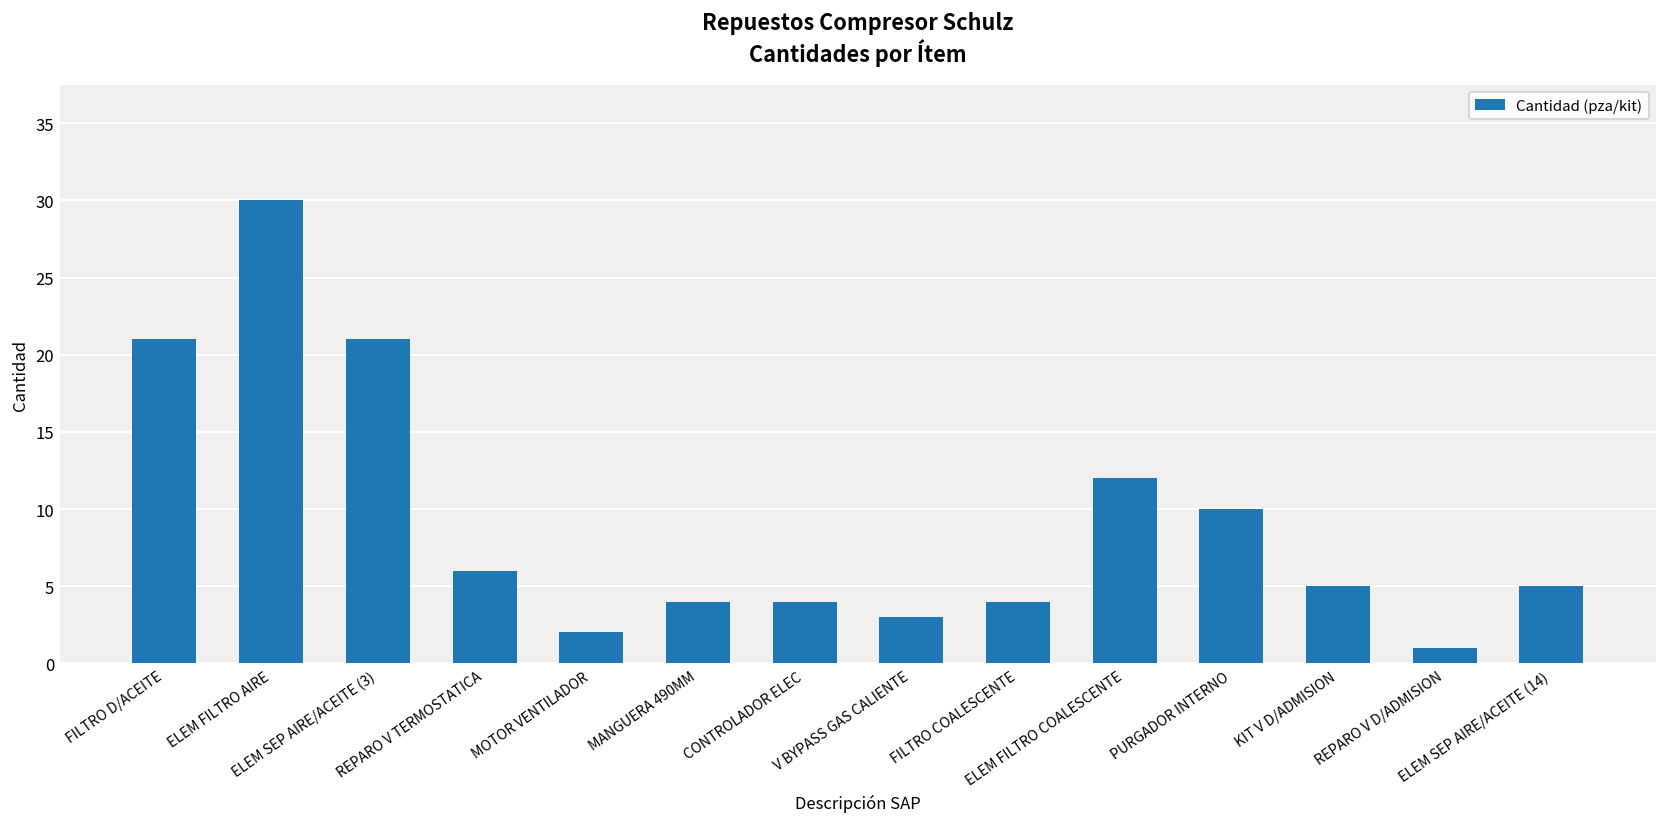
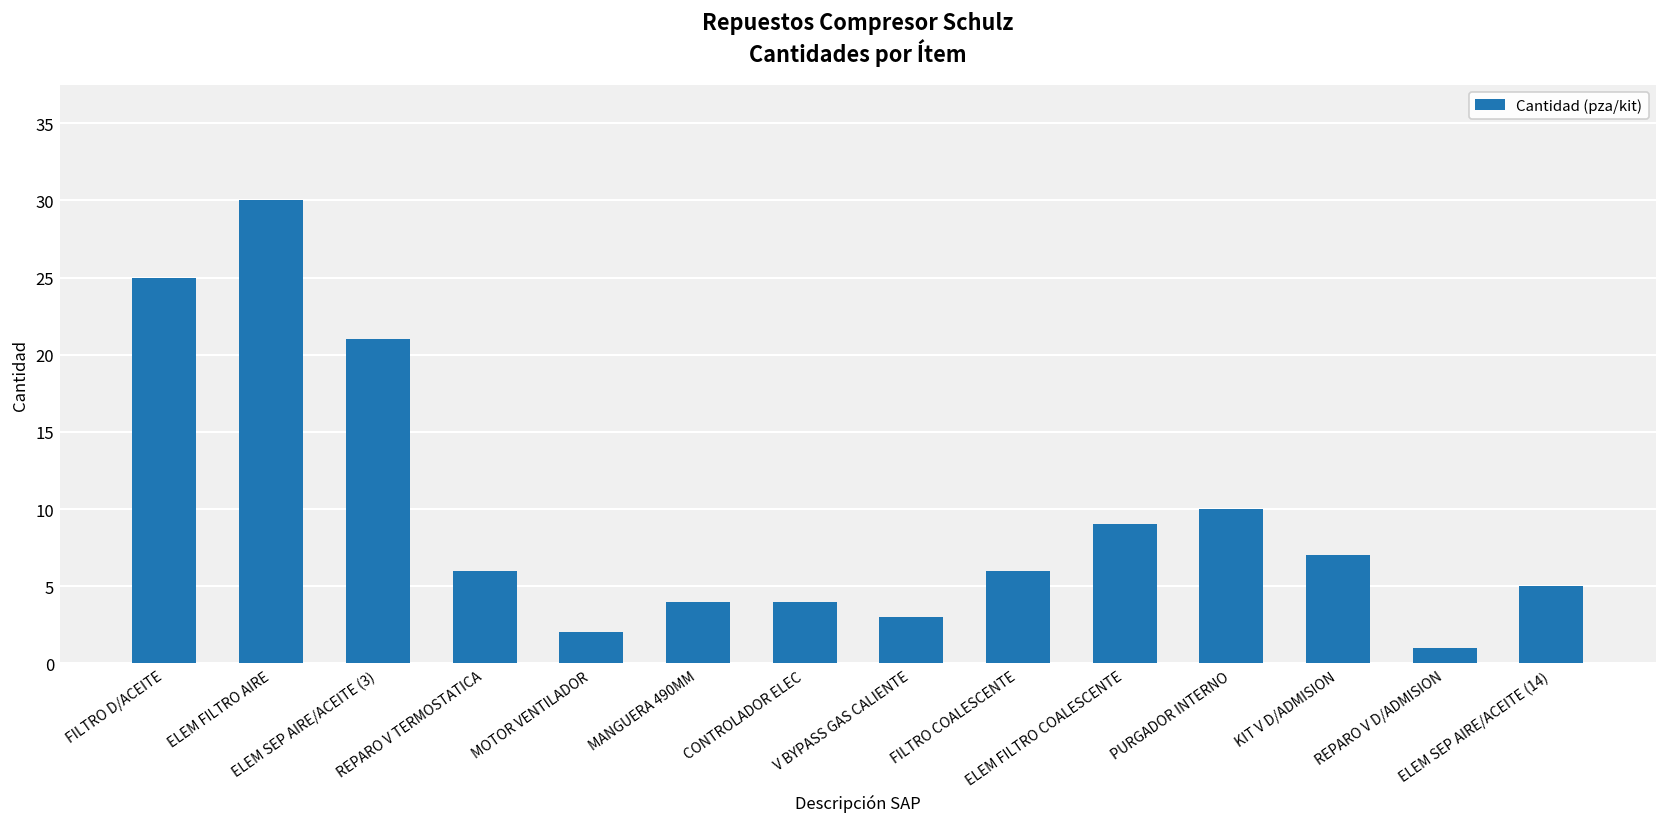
  {
-   "FILTRO D/ACEITE": 21,
+   "FILTRO D/ACEITE": 25,
    "ELEM FILTRO AIRE": 30,
    "ELEM SEP AIRE/ACEITE (3)": 21,
    "REPARO V TERMOSTATICA": 6,
    "MOTOR VENTILADOR": 2,
    "MANGUERA 490MM": 4,
    "CONTROLADOR ELEC": 4,
    "V BYPASS GAS CALIENTE": 3,
-   "FILTRO COALESCENTE": 4,
-   "ELEM FILTRO COALESCENTE": 12,
+   "FILTRO COALESCENTE": 6,
+   "ELEM FILTRO COALESCENTE": 9,
    "PURGADOR INTERNO": 10,
-   "KIT V D/ADMISION": 5,
+   "KIT V D/ADMISION": 7,
    "REPARO V D/ADMISION": 1,
    "ELEM SEP AIRE/ACEITE (14)": 5
  }
